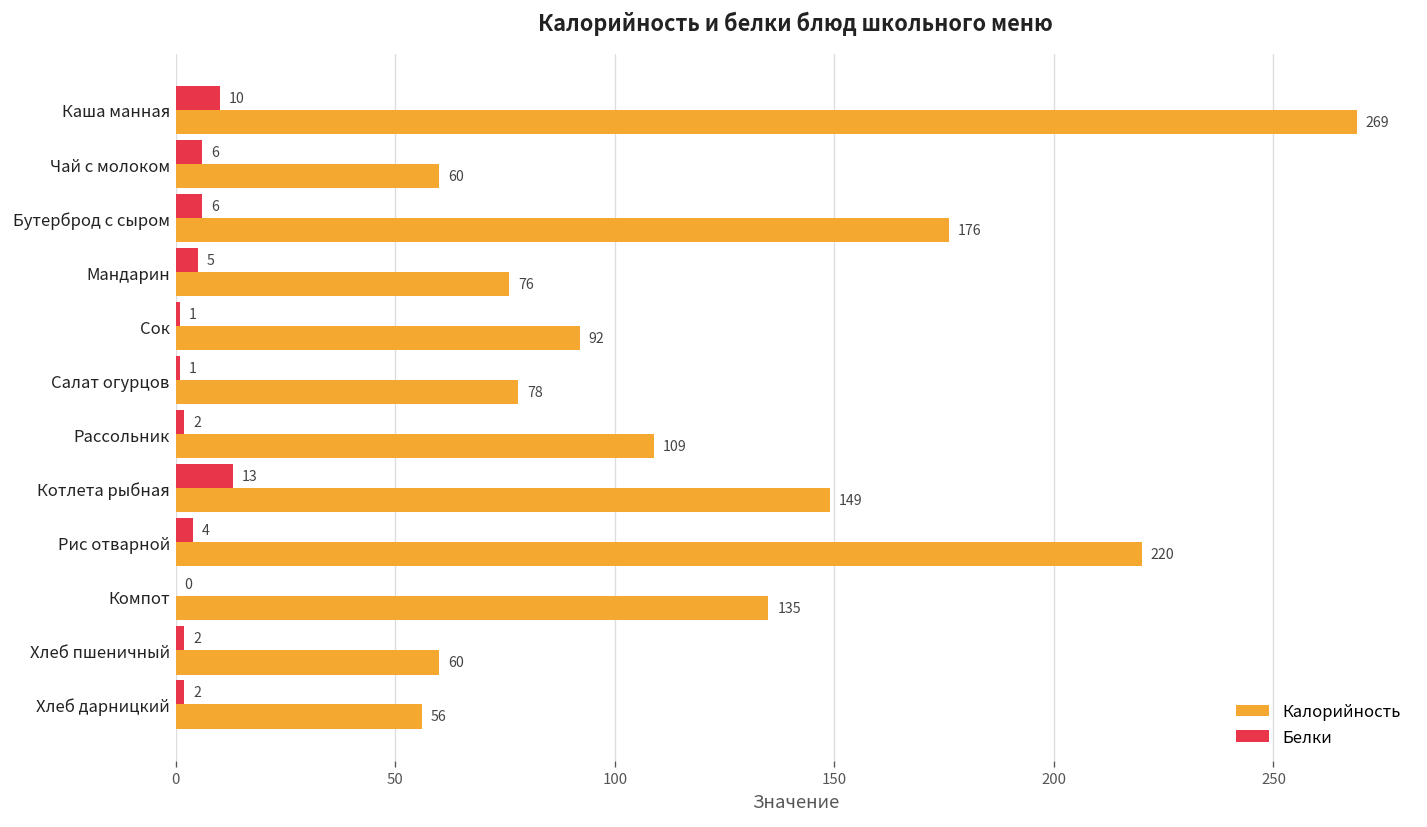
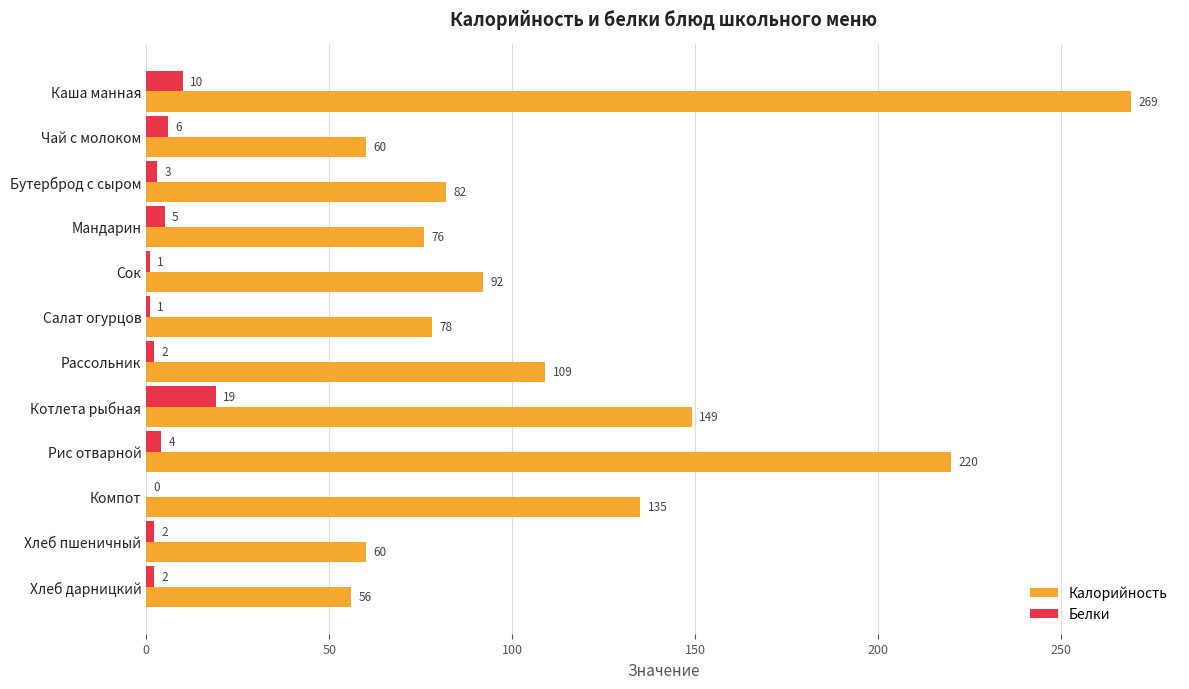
  {
    "Калорийность": {
      "Каша манная": 269,
      "Чай с молоком": 60,
-     "Бутерброд с сыром": 176,
+     "Бутерброд с сыром": 82,
      "Мандарин": 76,
      "Сок": 92,
      "Салат огурцов": 78,
      "Рассольник": 109,
      "Котлета рыбная": 149,
      "Рис отварной": 220,
      "Компот": 135,
      "Хлеб пшеничный": 60,
      "Хлеб дарницкий": 56
    },
    "Белки": {
      "Каша манная": 10,
      "Чай с молоком": 6,
-     "Бутерброд с сыром": 6,
+     "Бутерброд с сыром": 3,
      "Мандарин": 5,
      "Сок": 1,
      "Салат огурцов": 1,
      "Рассольник": 2,
-     "Котлета рыбная": 13,
+     "Котлета рыбная": 19,
      "Рис отварной": 4,
      "Компот": 0,
      "Хлеб пшеничный": 2,
      "Хлеб дарницкий": 2
    }
  }
